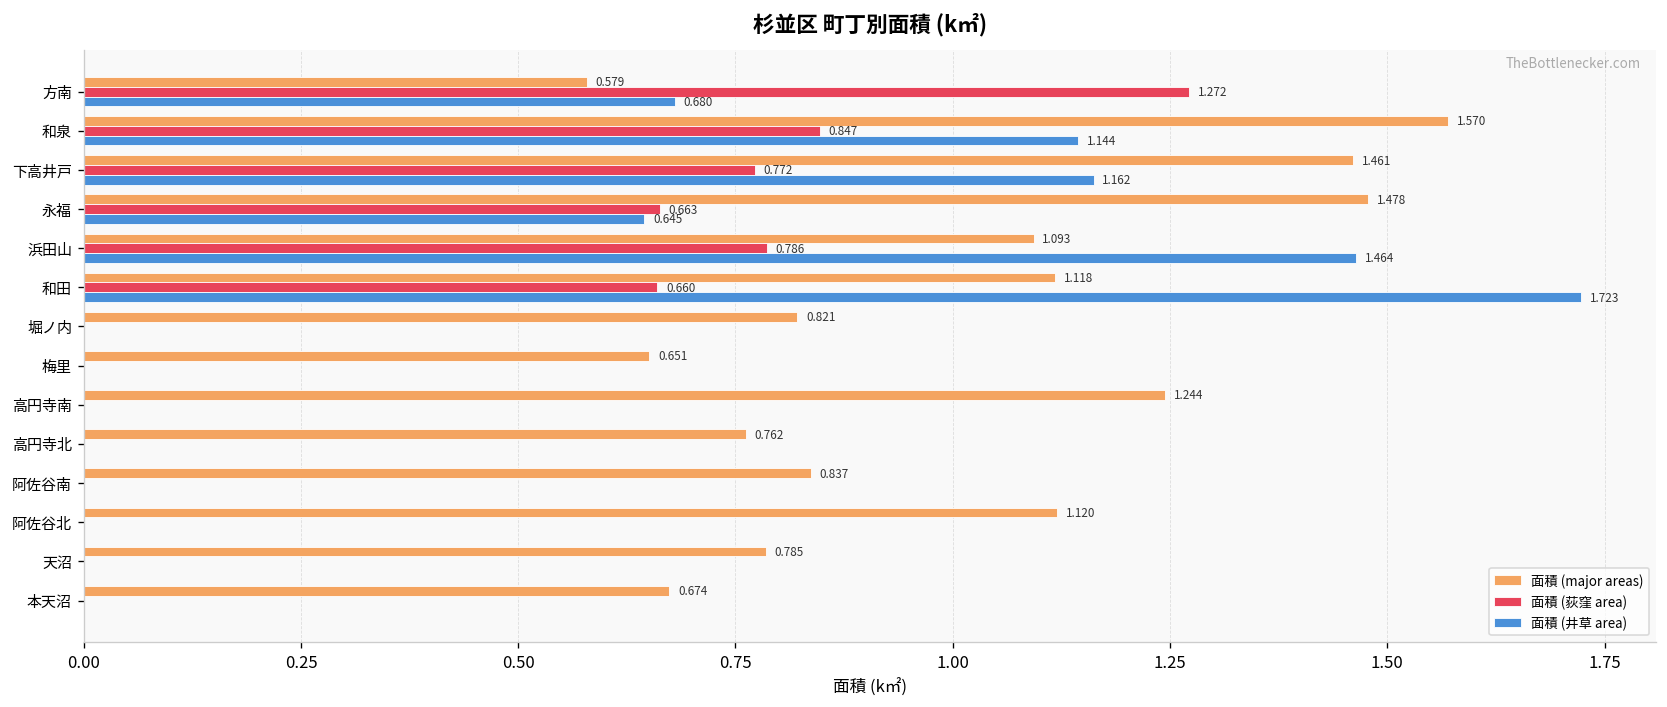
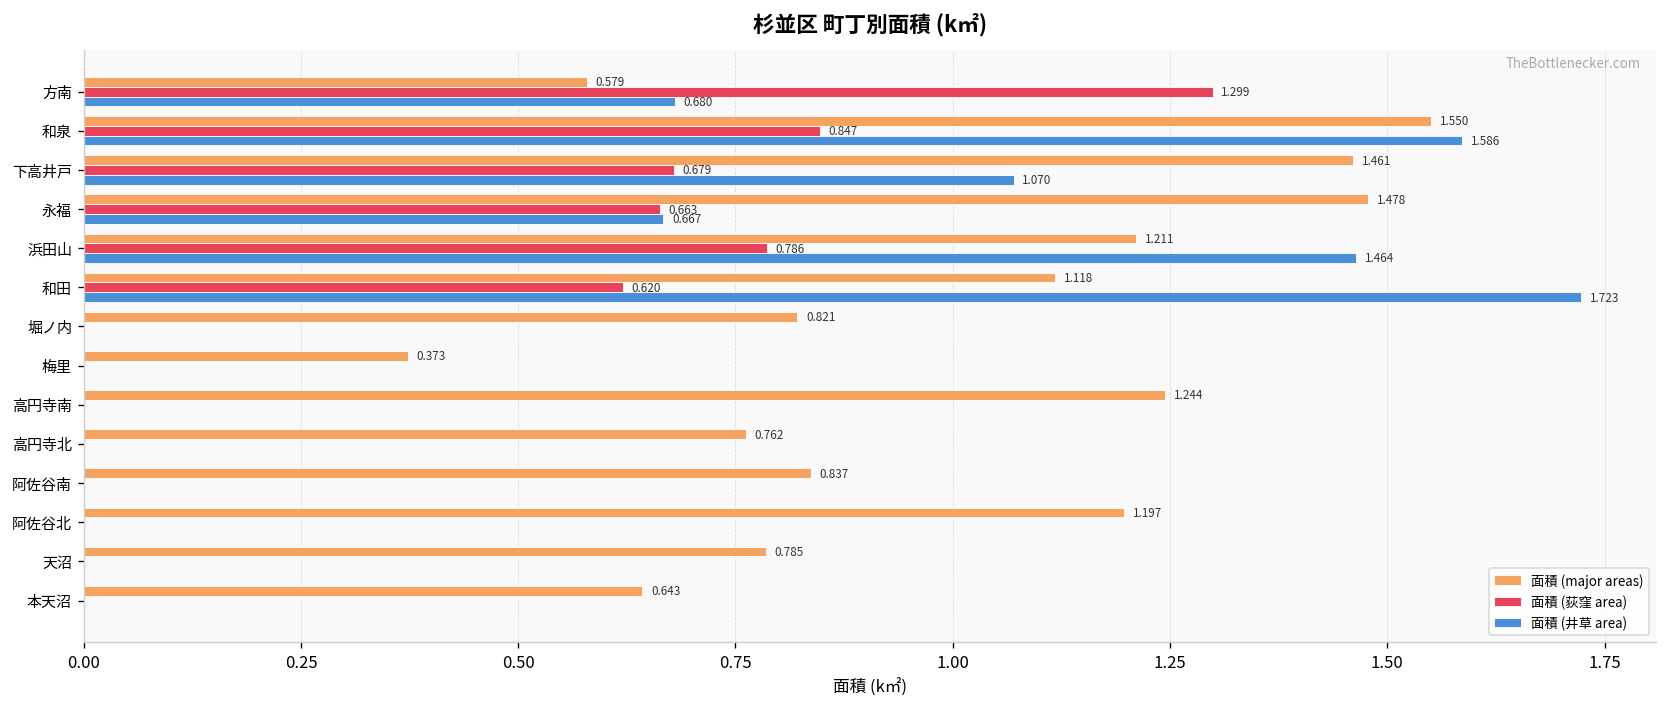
  {
    "面積 (major areas)": {
      "方南": 0.579,
-     "和泉": 1.570,
+     "和泉": 1.550,
      "下高井戸": 1.461,
      "永福": 1.478,
-     "浜田山": 1.093,
+     "浜田山": 1.211,
      "和田": 1.118,
      "堀ノ内": 0.821,
-     "梅里": 0.651,
+     "梅里": 0.373,
      "高円寺南": 1.244,
      "高円寺北": 0.762,
      "阿佐谷南": 0.837,
-     "阿佐谷北": 1.120,
+     "阿佐谷北": 1.197,
      "天沼": 0.785,
-     "本天沼": 0.674
+     "本天沼": 0.643
    },
    "面積 (荻窪 area)": {
-     "方南": 1.272,
+     "方南": 1.299,
      "和泉": 0.847,
-     "下高井戸": 0.772,
+     "下高井戸": 0.679,
      "永福": 0.663,
      "浜田山": 0.786,
-     "和田": 0.660
+     "和田": 0.620
    },
    "面積 (井草 area)": {
      "方南": 0.680,
-     "和泉": 1.144,
-     "下高井戸": 1.162,
-     "永福": 0.645,
+     "和泉": 1.586,
+     "下高井戸": 1.070,
+     "永福": 0.667,
      "浜田山": 1.464,
      "和田": 1.723
    }
  }
